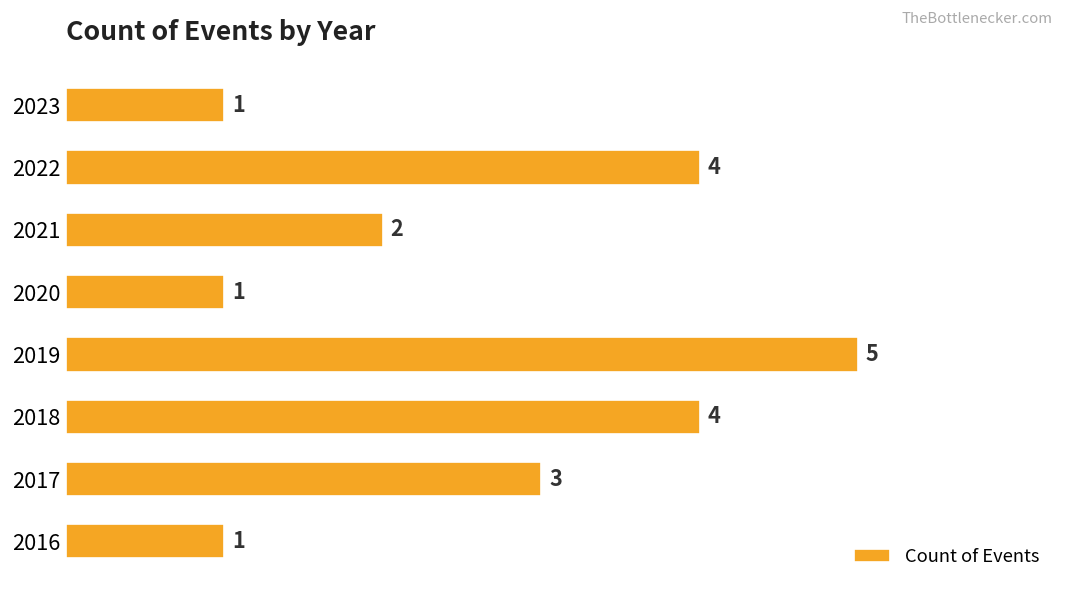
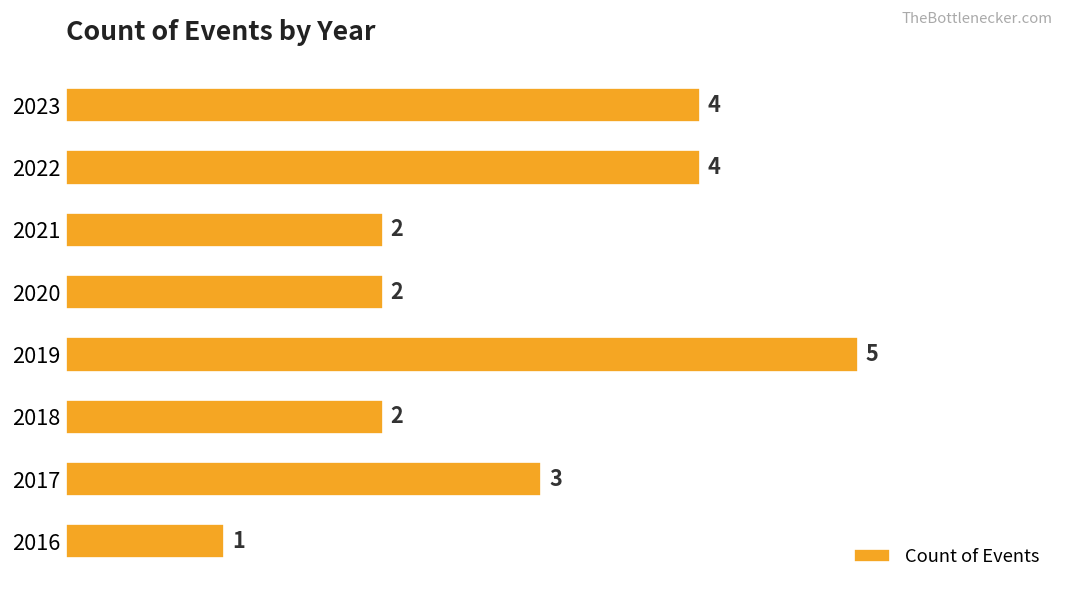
  {
-   "2023": 1,
+   "2023": 4,
    "2022": 4,
    "2021": 2,
-   "2020": 1,
+   "2020": 2,
    "2019": 5,
-   "2018": 4,
+   "2018": 2,
    "2017": 3,
    "2016": 1
  }
